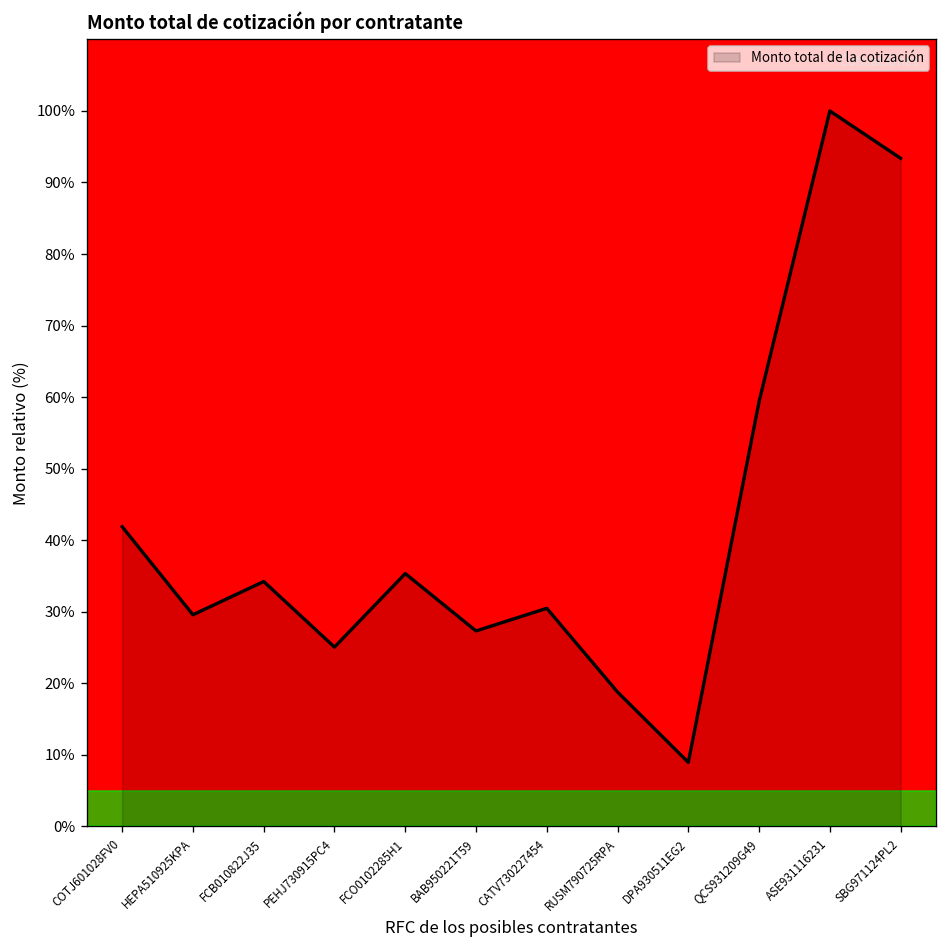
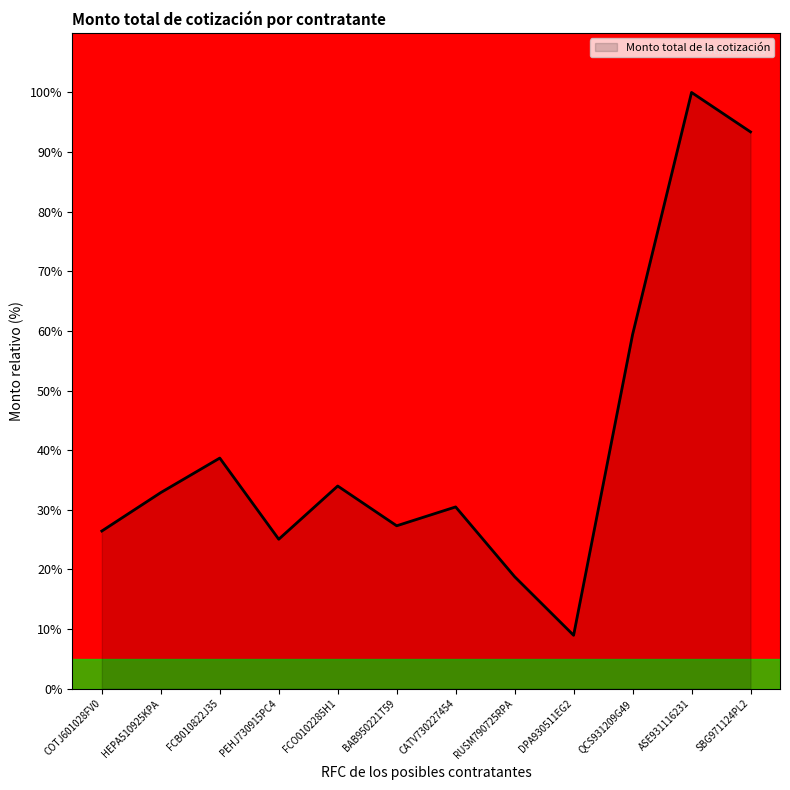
  {
-   "COTJ601028FV0": "42%",
-   "HEPA510925KPA": "30%",
-   "FCB010822J35": "34%",
+   "COTJ601028FV0": "26%",
+   "HEPA510925KPA": "33%",
+   "FCB010822J35": "39%",
    "PEHJ730915PC4": "25%",
-   "FCO0102285H1": "35%",
+   "FCO0102285H1": "34%",
    "BAB950221T59": "27%",
    "CATV730227454": "30%",
    "RUSM790725RPA": "19%",
    "DPA930511EG2": "9%",
    "QCS931209G49": "59%",
    "ASE931116231": "100%",
    "SBG971124PL2": "93%"
  }
